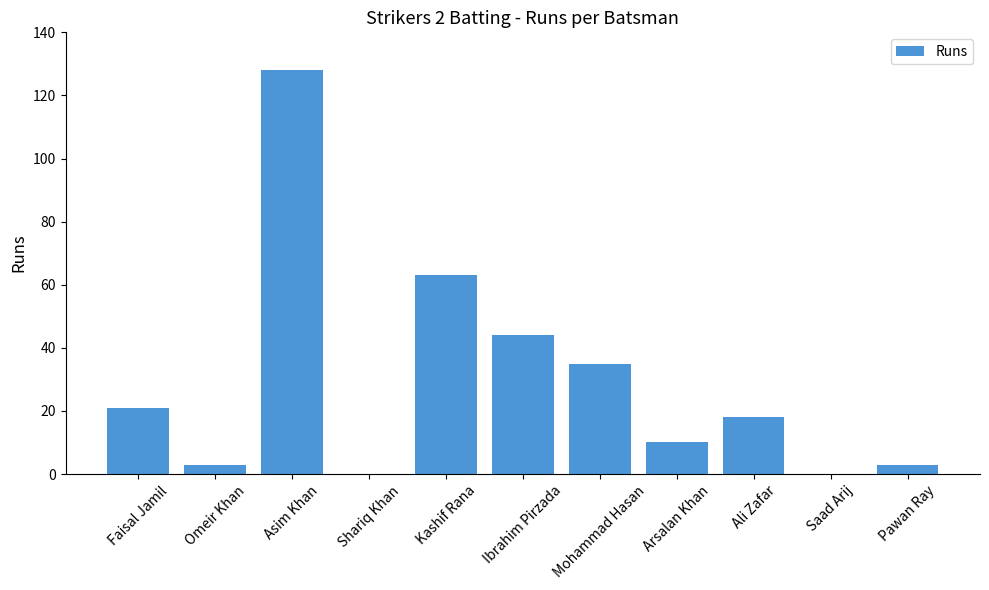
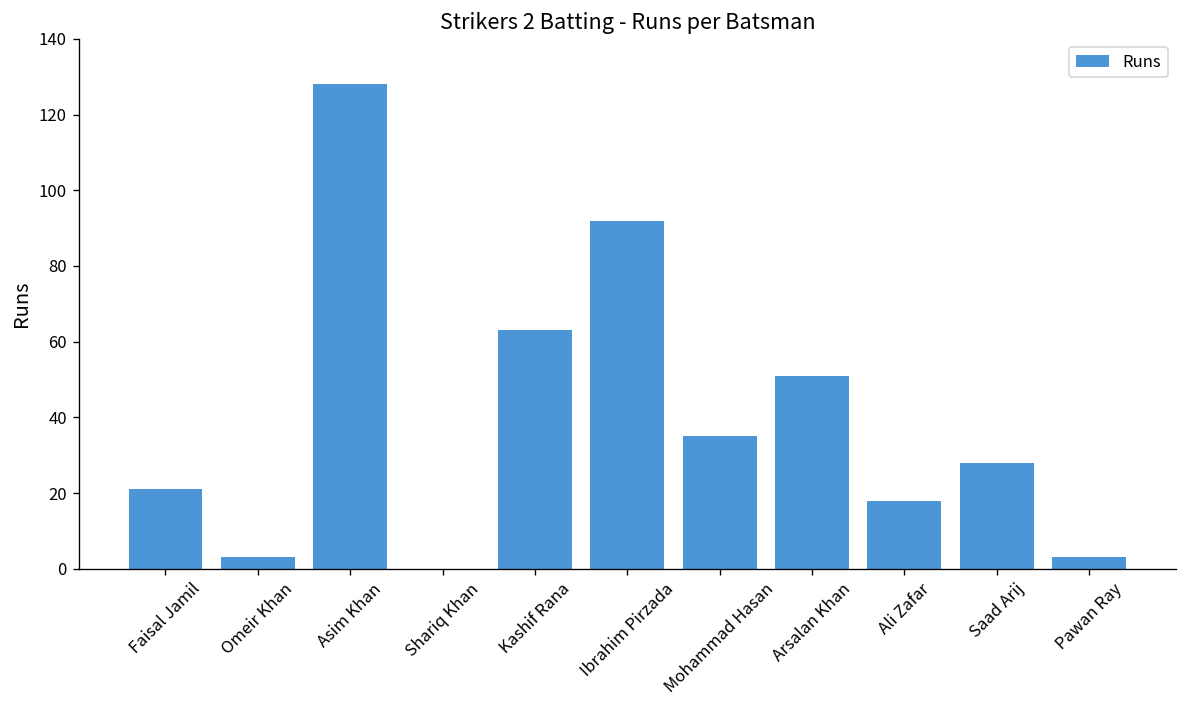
  {
    "Faisal Jamil": 21,
    "Omeir Khan": 3,
    "Asim Khan": 128,
    "Shariq Khan": 0,
    "Kashif Rana": 63,
-   "Ibrahim Pirzada": 44,
+   "Ibrahim Pirzada": 92,
    "Mohammad Hasan": 35,
-   "Arsalan Khan": 10,
+   "Arsalan Khan": 51,
    "Ali Zafar": 18,
-   "Saad Arij": 0,
+   "Saad Arij": 28,
    "Pawan Ray": 3
  }
